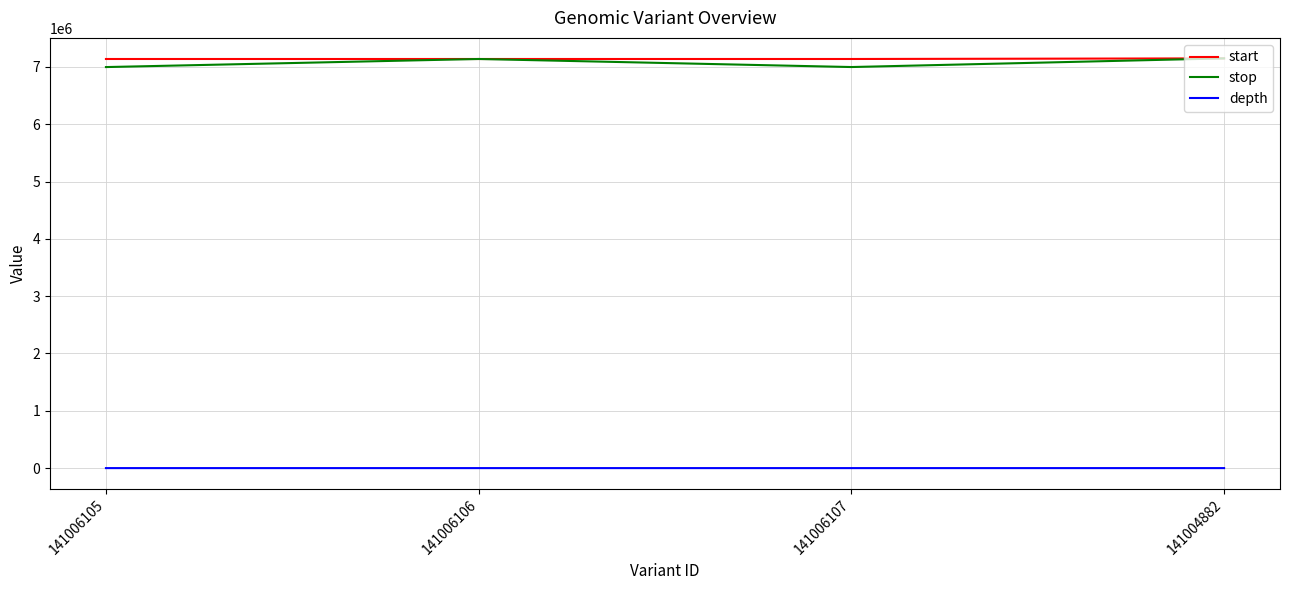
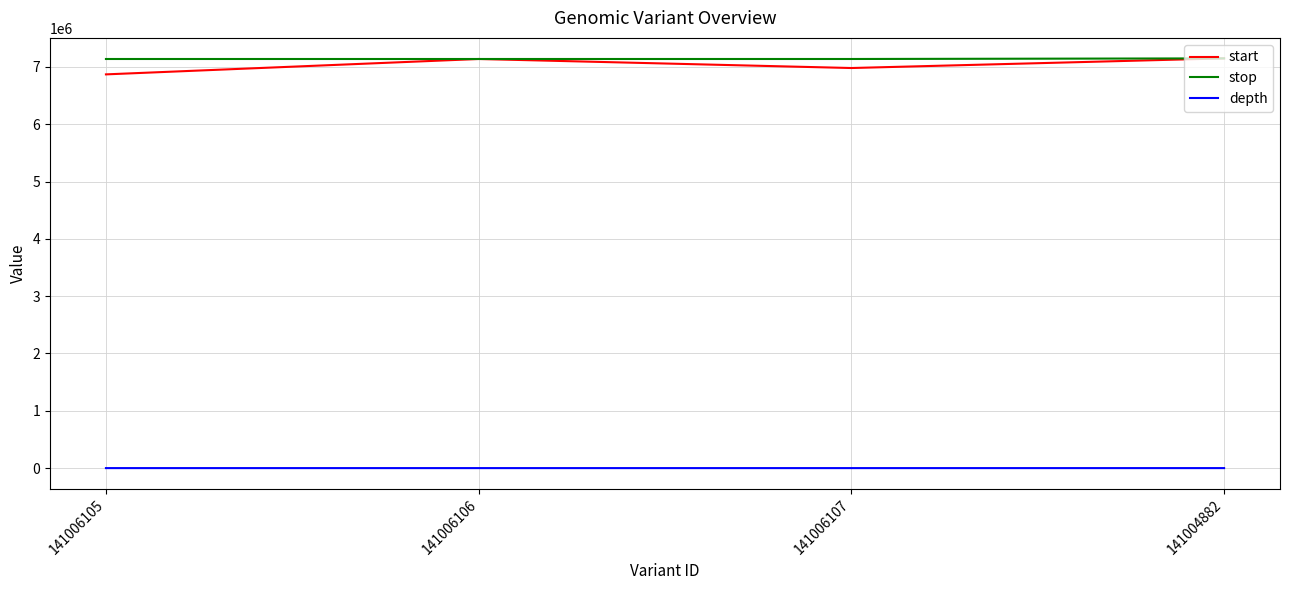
  {
    "start": {
-     "141006105": 7100000,
-     "141006107": 7100000
+     "141006105": 6900000,
+     "141006107": 7000000
    },
    "stop": {
-     "141006105": 7000000,
-     "141006107": 7000000
+     "141006105": 7100000,
+     "141006107": 7100000
    },
    "depth": {
      "141006105": 0,
      "141006106": 0,
      "141006107": 0,
      "141004882": 0
    }
  }
